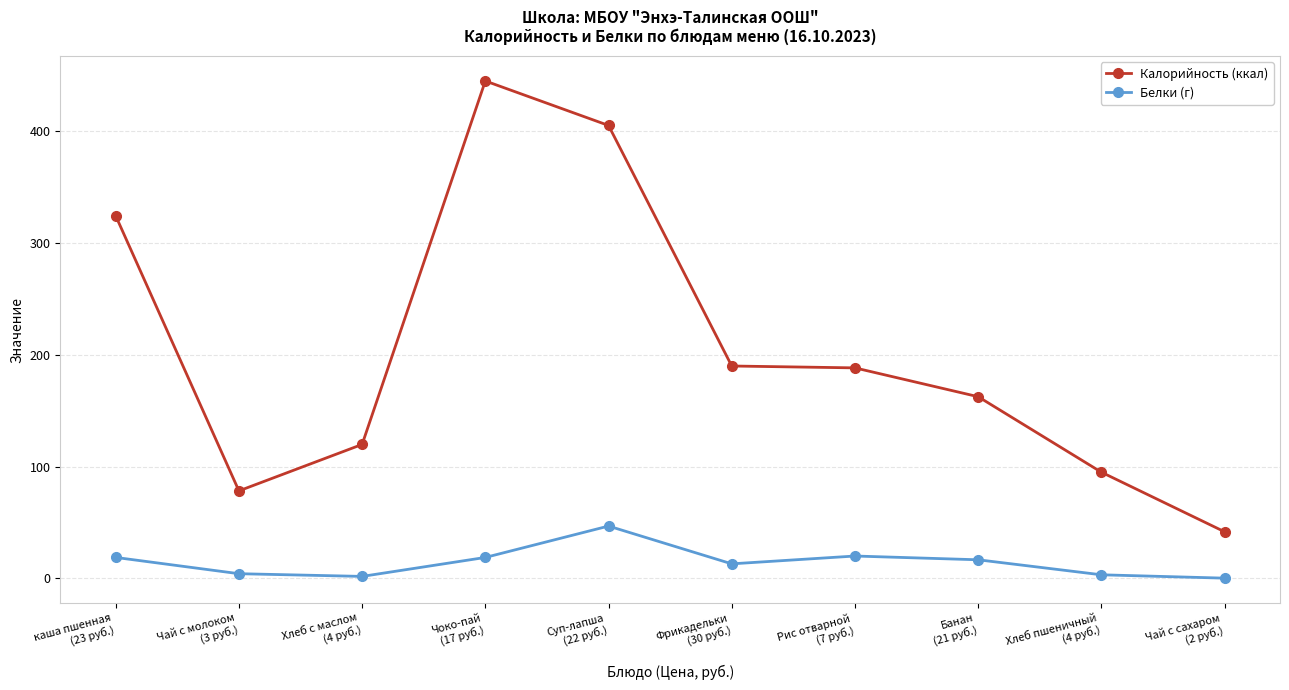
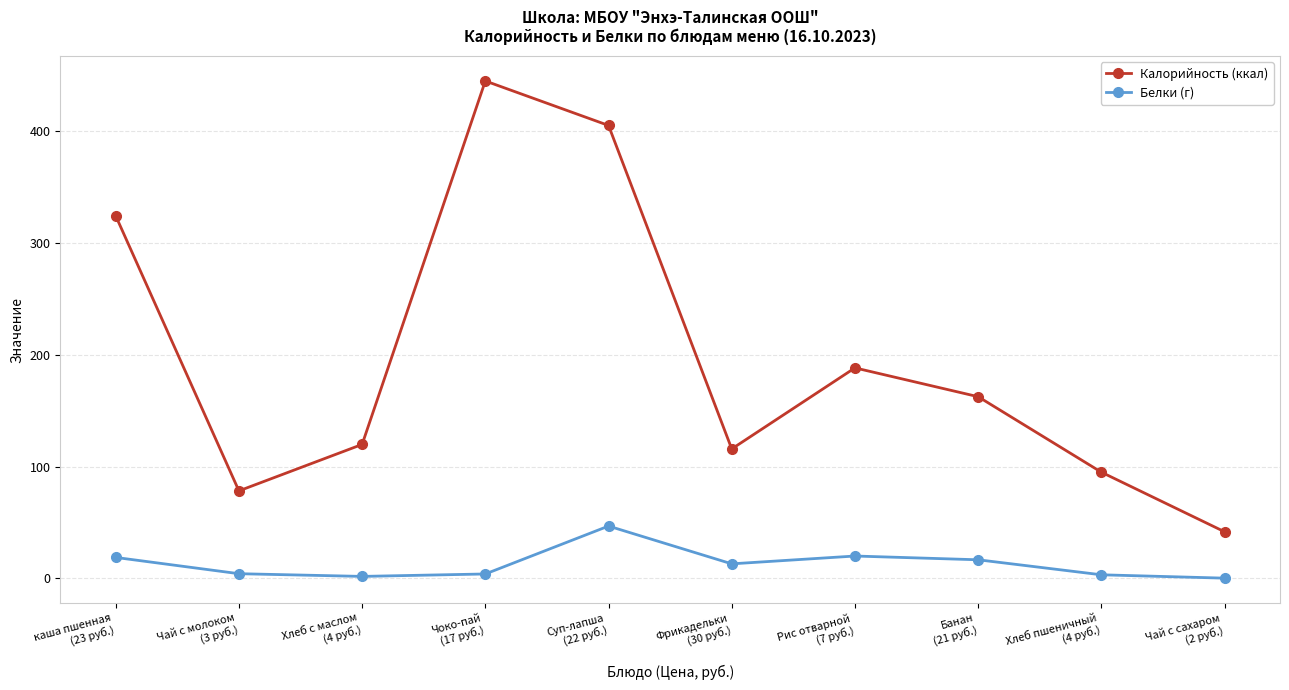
  {
    "Калорийность (ккал)": {
      "каша пшенная (23 руб.)": 324,
      "Чай с молоком (3 руб.)": 78,
      "Хлеб с маслом (4 руб.)": 120,
      "Чоко-пай (17 руб.)": 445,
      "Суп-лапша (22 руб.)": 405,
-     "Фрикадельки (30 руб.)": 190,
+     "Фрикадельки (30 руб.)": 116,
      "Рис отварной (7 руб.)": 188,
      "Банан (21 руб.)": 163,
      "Хлеб пшеничный (4 руб.)": 95,
      "Чай с сахаром (2 руб.)": 42
    },
    "Белки (г)": {
      "каша пшенная (23 руб.)": 19,
      "Чай с молоком (3 руб.)": 4,
      "Хлеб с маслом (4 руб.)": 2,
-     "Чоко-пай (17 руб.)": 19,
+     "Чоко-пай (17 руб.)": 4,
      "Суп-лапша (22 руб.)": 47,
      "Фрикадельки (30 руб.)": 13,
      "Рис отварной (7 руб.)": 20,
      "Банан (21 руб.)": 17,
      "Хлеб пшеничный (4 руб.)": 3,
      "Чай с сахаром (2 руб.)": 0
    }
  }
